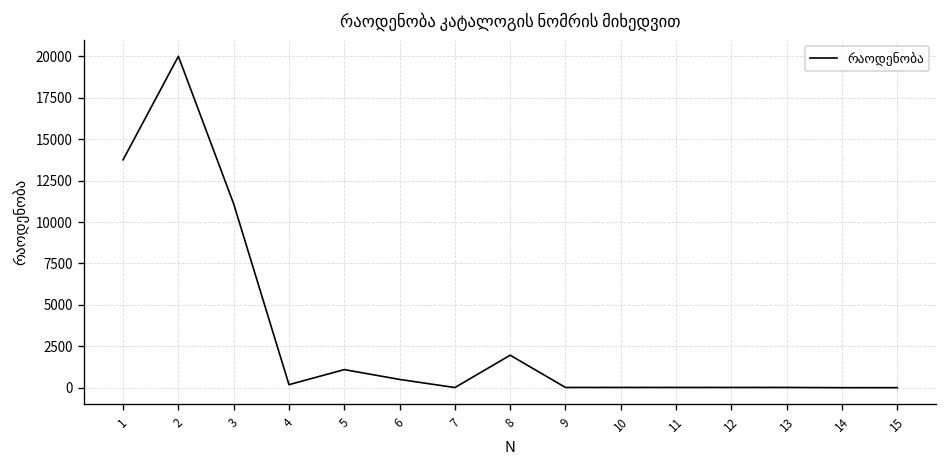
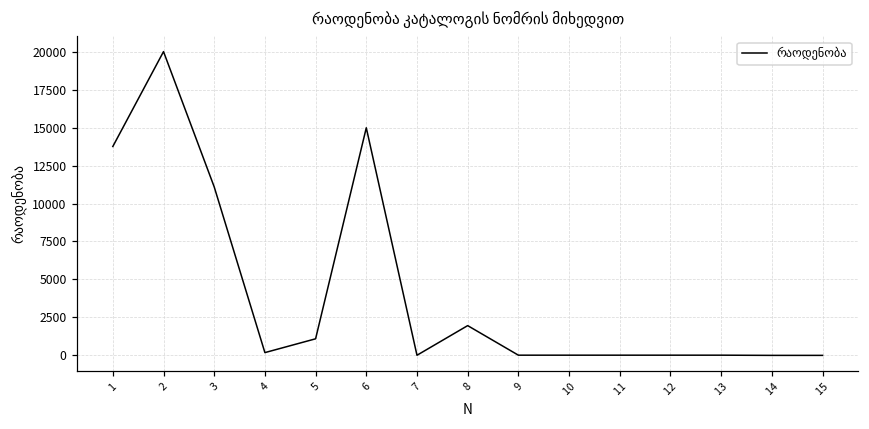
  {
    "1": 13800,
    "2": 20000,
    "3": 11100,
    "4": 200,
    "5": 1100,
-   "6": 500,
+   "6": 15000,
    "7": 0,
    "8": 2000,
    "9": 0,
    "10": 0,
    "11": 0,
    "12": 0,
    "13": 0,
    "14": 0,
    "15": 0
  }
